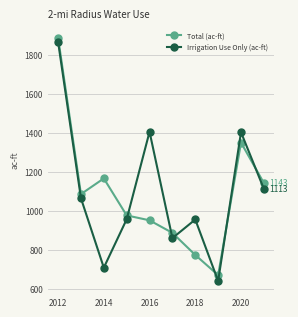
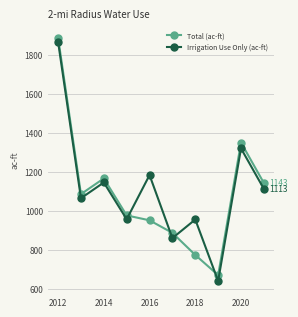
  {
    "Total (ac-ft)": {
      "2012": 1890,
      "2014": 1170,
      "2016": 950,
      "2018": 770,
      "2020": 1350
    },
    "Irrigation Use Only (ac-ft)": {
      "2012": 1870,
-     "2014": 710,
-     "2016": 1410,
+     "2014": 1150,
+     "2016": 1180,
      "2018": 960,
-     "2020": 1400
+     "2020": 1320
    }
  }
